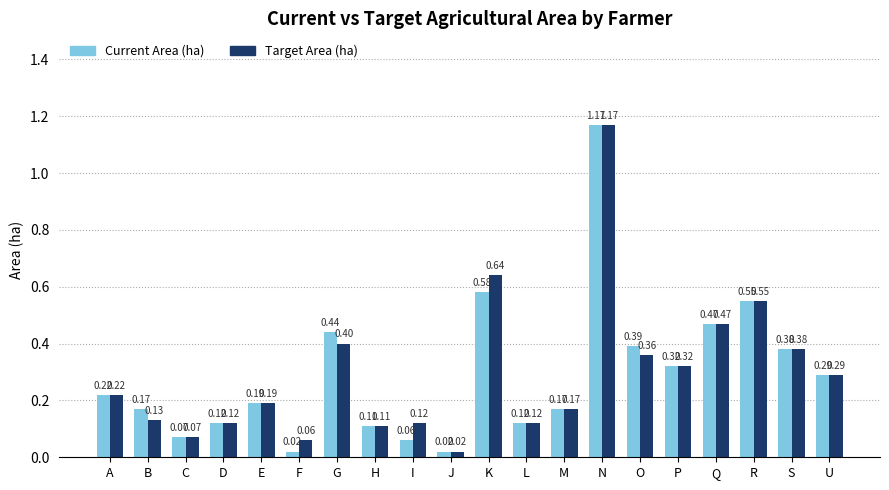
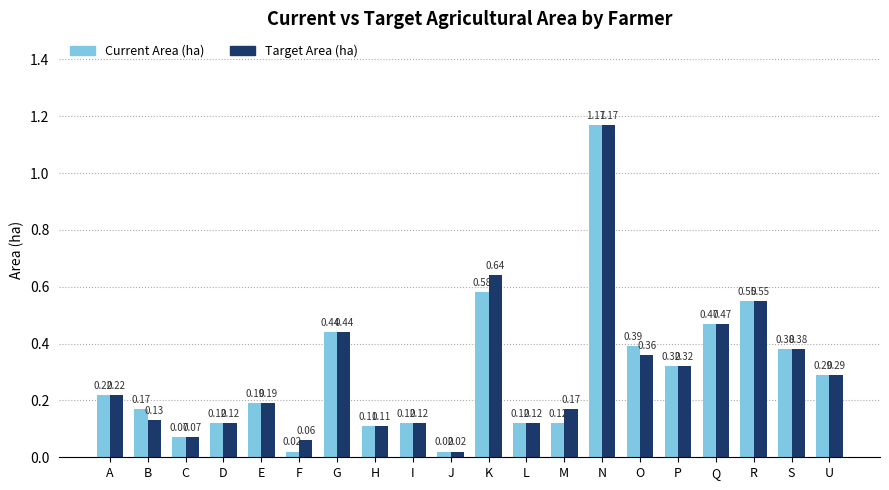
  {
    "Current Area (ha)": {
      "B": 0.17,
      "F": 0.02,
-     "I": 0.06,
+     "I": 0.12,
      "K": 0.58,
-     "M": 0.17,
+     "M": 0.12,
      "O": 0.39
    },
    "Target Area (ha)": {
      "B": 0.13,
      "F": 0.06,
-     "G": 0.40,
+     "G": 0.44,
      "K": 0.64,
      "M": 0.17,
      "O": 0.36
    }
  }
